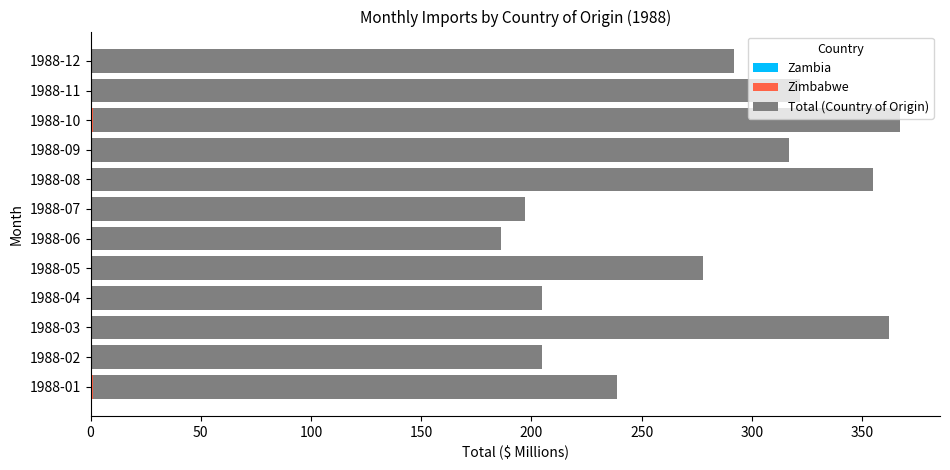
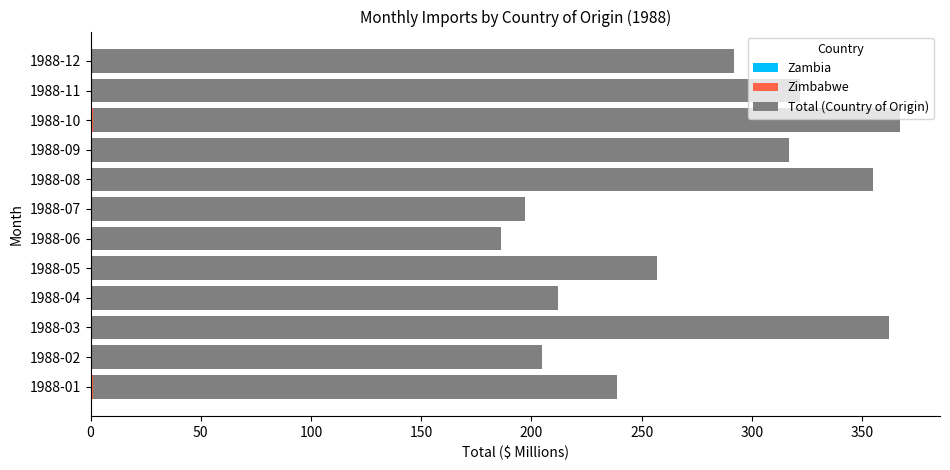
  {
    "Zambia": {
      "1988-12": 0,
      "1988-11": 0,
      "1988-10": 0,
      "1988-09": 0,
      "1988-08": 0,
      "1988-07": 0,
      "1988-06": 0,
      "1988-05": 0,
      "1988-04": 0,
      "1988-03": 0,
      "1988-02": 0,
      "1988-01": 0
    },
    "Zimbabwe": {
      "1988-12": 0,
      "1988-11": 0,
      "1988-09": 0,
      "1988-08": 0,
      "1988-07": 0,
      "1988-06": 0,
      "1988-05": 0,
      "1988-04": 0,
      "1988-03": 0,
      "1988-02": 0
    },
    "Total (Country of Origin)": {
-     "1988-05": 278,
-     "1988-04": 205
+     "1988-05": 257,
+     "1988-04": 212
    }
  }
